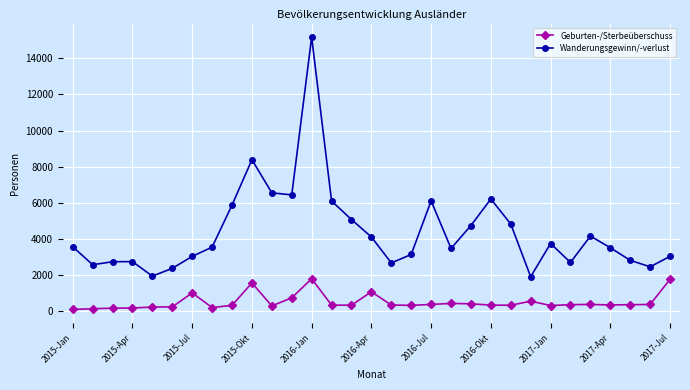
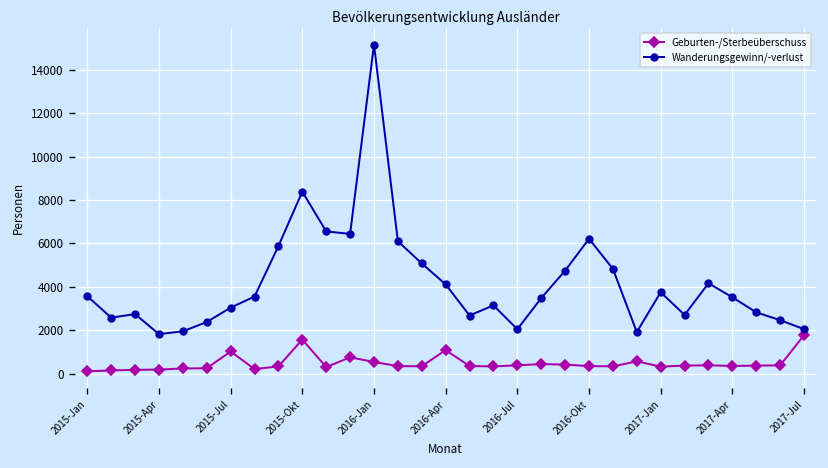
  {
    "Geburten-/Sterbeüberschuss": {
      "2015-Jan": 100,
      "2015-Apr": 200,
      "2015-Jul": 1000,
      "2015-Okt": 1600,
-     "2016-Jan": 1800,
+     "2016-Jan": 500,
      "2016-Apr": 1100,
      "2016-Jul": 400,
      "2016-Okt": 300,
      "2017-Jan": 300,
      "2017-Apr": 300,
      "2017-Jul": 1800
    },
    "Wanderungsgewinn/-verlust": {
      "2015-Jan": 3600,
-     "2015-Apr": 2700,
+     "2015-Apr": 1800,
      "2015-Jul": 3000,
      "2015-Okt": 8400,
      "2016-Jan": 15200,
      "2016-Apr": 4100,
-     "2016-Jul": 6100,
+     "2016-Jul": 2000,
      "2016-Okt": 6200,
      "2017-Jan": 3700,
      "2017-Apr": 3500,
-     "2017-Jul": 3000
+     "2017-Jul": 2000
    }
  }
